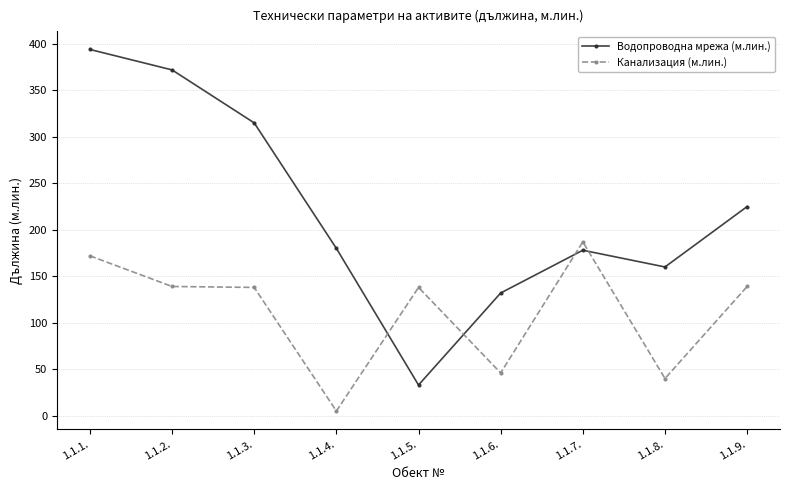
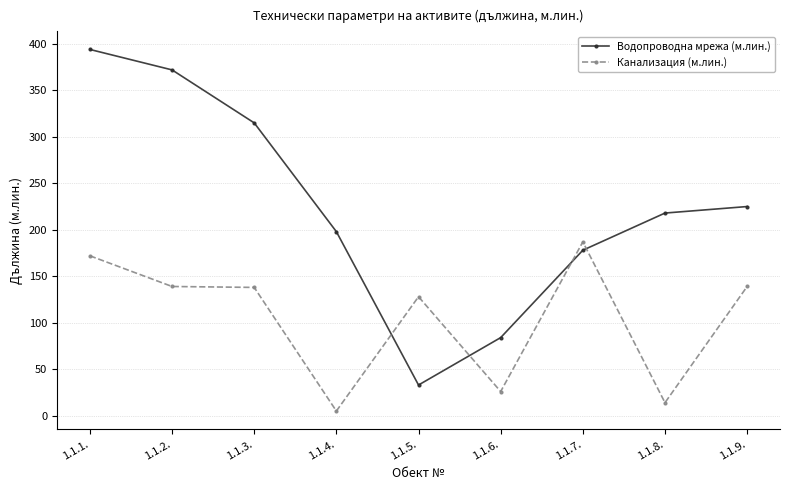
  {
    "Водопроводна мрежа (м.лин.)": {
      "1.1.1.": 390,
      "1.1.2.": 370,
      "1.1.3.": 320,
-     "1.1.4.": 180,
+     "1.1.4.": 200,
      "1.1.5.": 30,
-     "1.1.6.": 130,
+     "1.1.6.": 80,
      "1.1.7.": 180,
-     "1.1.8.": 160,
+     "1.1.8.": 220,
      "1.1.9.": 230
    },
    "Канализация (м.лин.)": {
      "1.1.1.": 170,
      "1.1.2.": 140,
      "1.1.3.": 140,
      "1.1.4.": 10,
-     "1.1.5.": 140,
-     "1.1.6.": 50,
+     "1.1.5.": 130,
+     "1.1.6.": 30,
      "1.1.7.": 190,
-     "1.1.8.": 40,
+     "1.1.8.": 10,
      "1.1.9.": 140
    }
  }
